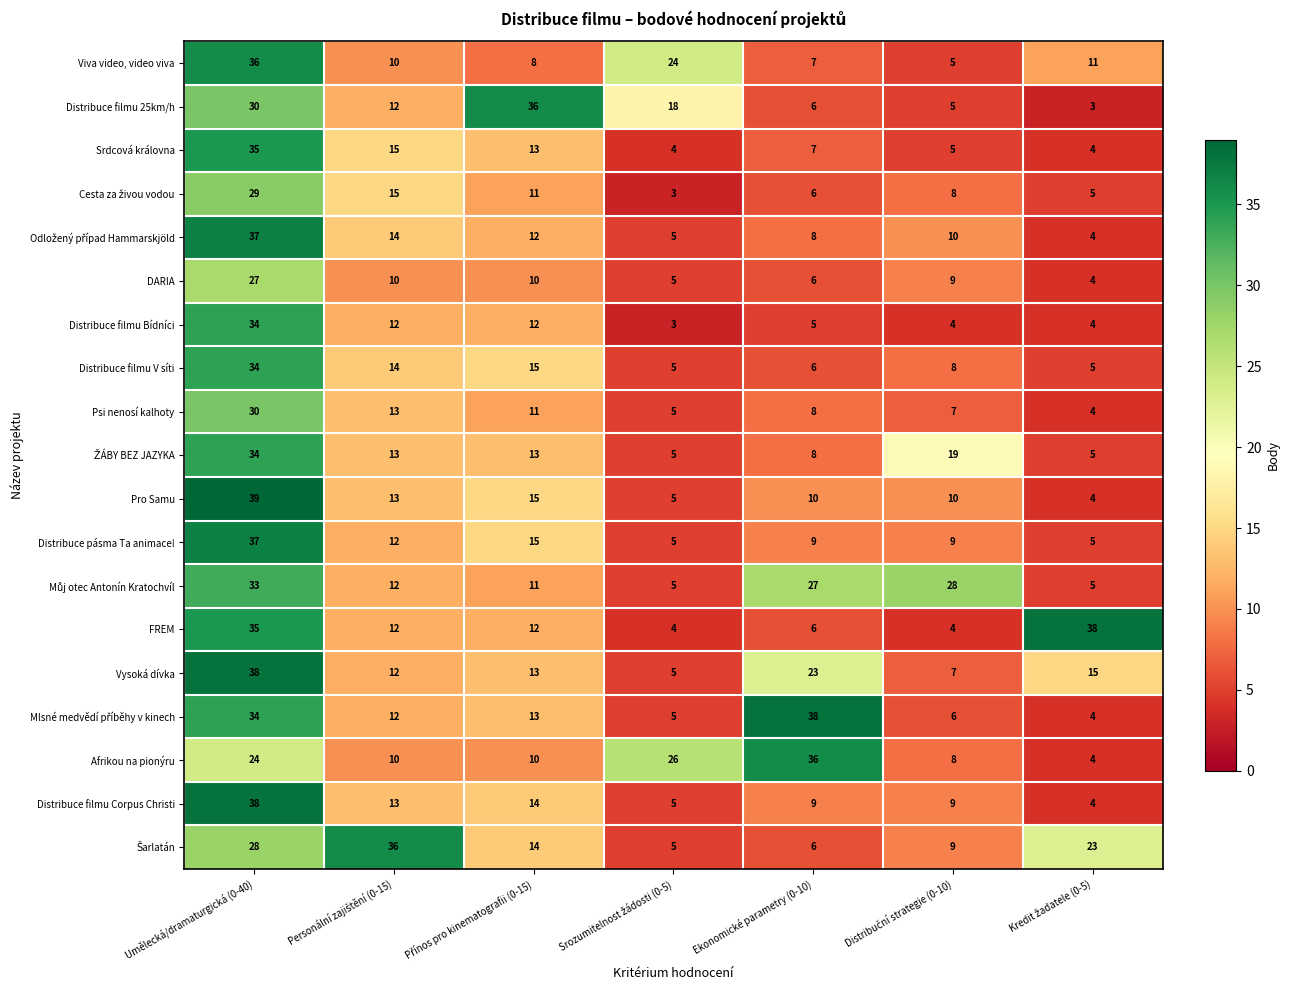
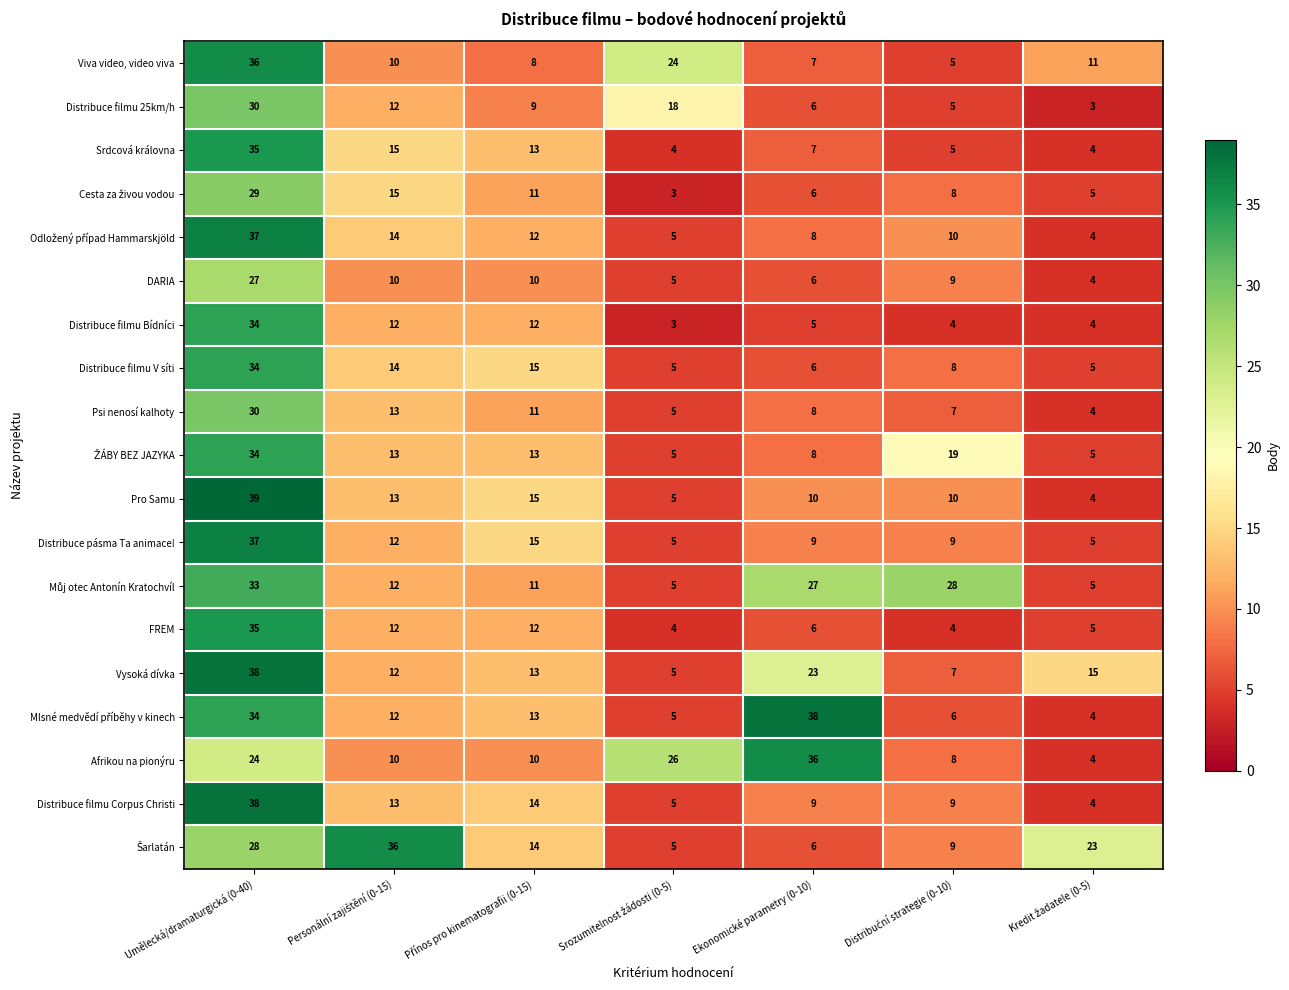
  {
    "Viva video, video viva": {
      "Umělecká/dramaturgická (0-40)": 36,
      "Personální zajištění (0-15)": 10,
      "Přínos pro kinematografii (0-15)": 8,
      "Srozumitelnost žádosti (0-5)": 24,
      "Ekonomické parametry (0-10)": 7,
      "Distribuční strategie (0-10)": 5,
      "Kredit žadatele (0-5)": 11
    },
    "Distribuce filmu 25km/h": {
      "Umělecká/dramaturgická (0-40)": 30,
      "Personální zajištění (0-15)": 12,
-     "Přínos pro kinematografii (0-15)": 36,
+     "Přínos pro kinematografii (0-15)": 9,
      "Srozumitelnost žádosti (0-5)": 18,
      "Ekonomické parametry (0-10)": 6,
      "Distribuční strategie (0-10)": 5,
      "Kredit žadatele (0-5)": 3
    },
    "Srdcová královna": {
      "Umělecká/dramaturgická (0-40)": 35,
      "Personální zajištění (0-15)": 15,
      "Přínos pro kinematografii (0-15)": 13,
      "Srozumitelnost žádosti (0-5)": 4,
      "Ekonomické parametry (0-10)": 7,
      "Distribuční strategie (0-10)": 5,
      "Kredit žadatele (0-5)": 4
    },
    "Cesta za živou vodou": {
      "Umělecká/dramaturgická (0-40)": 29,
      "Personální zajištění (0-15)": 15,
      "Přínos pro kinematografii (0-15)": 11,
      "Srozumitelnost žádosti (0-5)": 3,
      "Ekonomické parametry (0-10)": 6,
      "Distribuční strategie (0-10)": 8,
      "Kredit žadatele (0-5)": 5
    },
    "Odložený případ Hammarskjöld": {
      "Umělecká/dramaturgická (0-40)": 37,
      "Personální zajištění (0-15)": 14,
      "Přínos pro kinematografii (0-15)": 12,
      "Srozumitelnost žádosti (0-5)": 5,
      "Ekonomické parametry (0-10)": 8,
      "Distribuční strategie (0-10)": 10,
      "Kredit žadatele (0-5)": 4
    },
    "DARIA": {
      "Umělecká/dramaturgická (0-40)": 27,
      "Personální zajištění (0-15)": 10,
      "Přínos pro kinematografii (0-15)": 10,
      "Srozumitelnost žádosti (0-5)": 5,
      "Ekonomické parametry (0-10)": 6,
      "Distribuční strategie (0-10)": 9,
      "Kredit žadatele (0-5)": 4
    },
    "Distribuce filmu Bídníci": {
      "Umělecká/dramaturgická (0-40)": 34,
      "Personální zajištění (0-15)": 12,
      "Přínos pro kinematografii (0-15)": 12,
      "Srozumitelnost žádosti (0-5)": 3,
      "Ekonomické parametry (0-10)": 5,
      "Distribuční strategie (0-10)": 4,
      "Kredit žadatele (0-5)": 4
    },
    "Distribuce filmu V síti": {
      "Umělecká/dramaturgická (0-40)": 34,
      "Personální zajištění (0-15)": 14,
      "Přínos pro kinematografii (0-15)": 15,
      "Srozumitelnost žádosti (0-5)": 5,
      "Ekonomické parametry (0-10)": 6,
      "Distribuční strategie (0-10)": 8,
      "Kredit žadatele (0-5)": 5
    },
    "Psi nenosí kalhoty": {
      "Umělecká/dramaturgická (0-40)": 30,
      "Personální zajištění (0-15)": 13,
      "Přínos pro kinematografii (0-15)": 11,
      "Srozumitelnost žádosti (0-5)": 5,
      "Ekonomické parametry (0-10)": 8,
      "Distribuční strategie (0-10)": 7,
      "Kredit žadatele (0-5)": 4
    },
    "ŽÁBY BEZ JAZYKA": {
      "Umělecká/dramaturgická (0-40)": 34,
      "Personální zajištění (0-15)": 13,
      "Přínos pro kinematografii (0-15)": 13,
      "Srozumitelnost žádosti (0-5)": 5,
      "Ekonomické parametry (0-10)": 8,
      "Distribuční strategie (0-10)": 19,
      "Kredit žadatele (0-5)": 5
    },
    "Pro Samu": {
      "Umělecká/dramaturgická (0-40)": 39,
      "Personální zajištění (0-15)": 13,
      "Přínos pro kinematografii (0-15)": 15,
      "Srozumitelnost žádosti (0-5)": 5,
      "Ekonomické parametry (0-10)": 10,
      "Distribuční strategie (0-10)": 10,
      "Kredit žadatele (0-5)": 4
    },
    "Distribuce pásma Ta animace!": {
      "Umělecká/dramaturgická (0-40)": 37,
      "Personální zajištění (0-15)": 12,
      "Přínos pro kinematografii (0-15)": 15,
      "Srozumitelnost žádosti (0-5)": 5,
      "Ekonomické parametry (0-10)": 9,
      "Distribuční strategie (0-10)": 9,
      "Kredit žadatele (0-5)": 5
    },
    "Můj otec Antonín Kratochvíl": {
      "Umělecká/dramaturgická (0-40)": 33,
      "Personální zajištění (0-15)": 12,
      "Přínos pro kinematografii (0-15)": 11,
      "Srozumitelnost žádosti (0-5)": 5,
      "Ekonomické parametry (0-10)": 27,
      "Distribuční strategie (0-10)": 28,
      "Kredit žadatele (0-5)": 5
    },
    "FREM": {
      "Umělecká/dramaturgická (0-40)": 35,
      "Personální zajištění (0-15)": 12,
      "Přínos pro kinematografii (0-15)": 12,
      "Srozumitelnost žádosti (0-5)": 4,
      "Ekonomické parametry (0-10)": 6,
      "Distribuční strategie (0-10)": 4,
-     "Kredit žadatele (0-5)": 38
+     "Kredit žadatele (0-5)": 5
    },
    "Vysoká dívka": {
      "Umělecká/dramaturgická (0-40)": 38,
      "Personální zajištění (0-15)": 12,
      "Přínos pro kinematografii (0-15)": 13,
      "Srozumitelnost žádosti (0-5)": 5,
      "Ekonomické parametry (0-10)": 23,
      "Distribuční strategie (0-10)": 7,
      "Kredit žadatele (0-5)": 15
    },
    "Mlsné medvědí příběhy v kinech": {
      "Umělecká/dramaturgická (0-40)": 34,
      "Personální zajištění (0-15)": 12,
      "Přínos pro kinematografii (0-15)": 13,
      "Srozumitelnost žádosti (0-5)": 5,
      "Ekonomické parametry (0-10)": 38,
      "Distribuční strategie (0-10)": 6,
      "Kredit žadatele (0-5)": 4
    },
    "Afrikou na pionýru": {
      "Umělecká/dramaturgická (0-40)": 24,
      "Personální zajištění (0-15)": 10,
      "Přínos pro kinematografii (0-15)": 10,
      "Srozumitelnost žádosti (0-5)": 26,
      "Ekonomické parametry (0-10)": 36,
      "Distribuční strategie (0-10)": 8,
      "Kredit žadatele (0-5)": 4
    },
    "Distribuce filmu Corpus Christi": {
      "Umělecká/dramaturgická (0-40)": 38,
      "Personální zajištění (0-15)": 13,
      "Přínos pro kinematografii (0-15)": 14,
      "Srozumitelnost žádosti (0-5)": 5,
      "Ekonomické parametry (0-10)": 9,
      "Distribuční strategie (0-10)": 9,
      "Kredit žadatele (0-5)": 4
    },
    "Šarlatán": {
      "Umělecká/dramaturgická (0-40)": 28,
      "Personální zajištění (0-15)": 36,
      "Přínos pro kinematografii (0-15)": 14,
      "Srozumitelnost žádosti (0-5)": 5,
      "Ekonomické parametry (0-10)": 6,
      "Distribuční strategie (0-10)": 9,
      "Kredit žadatele (0-5)": 23
    }
  }
